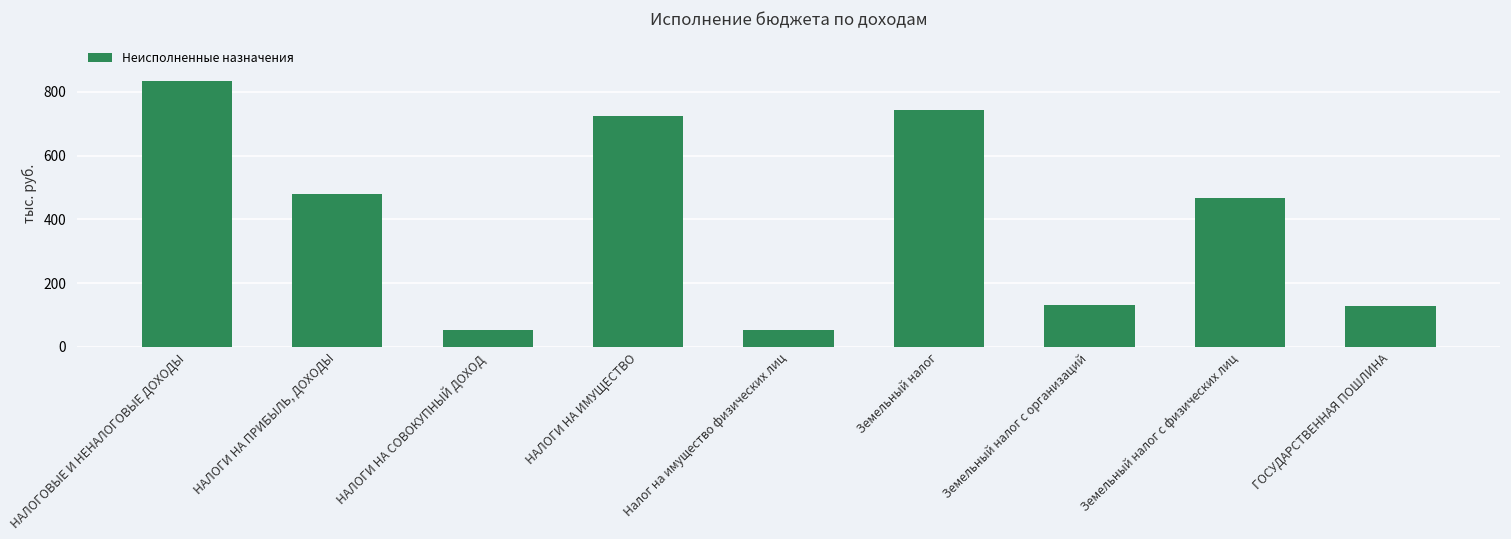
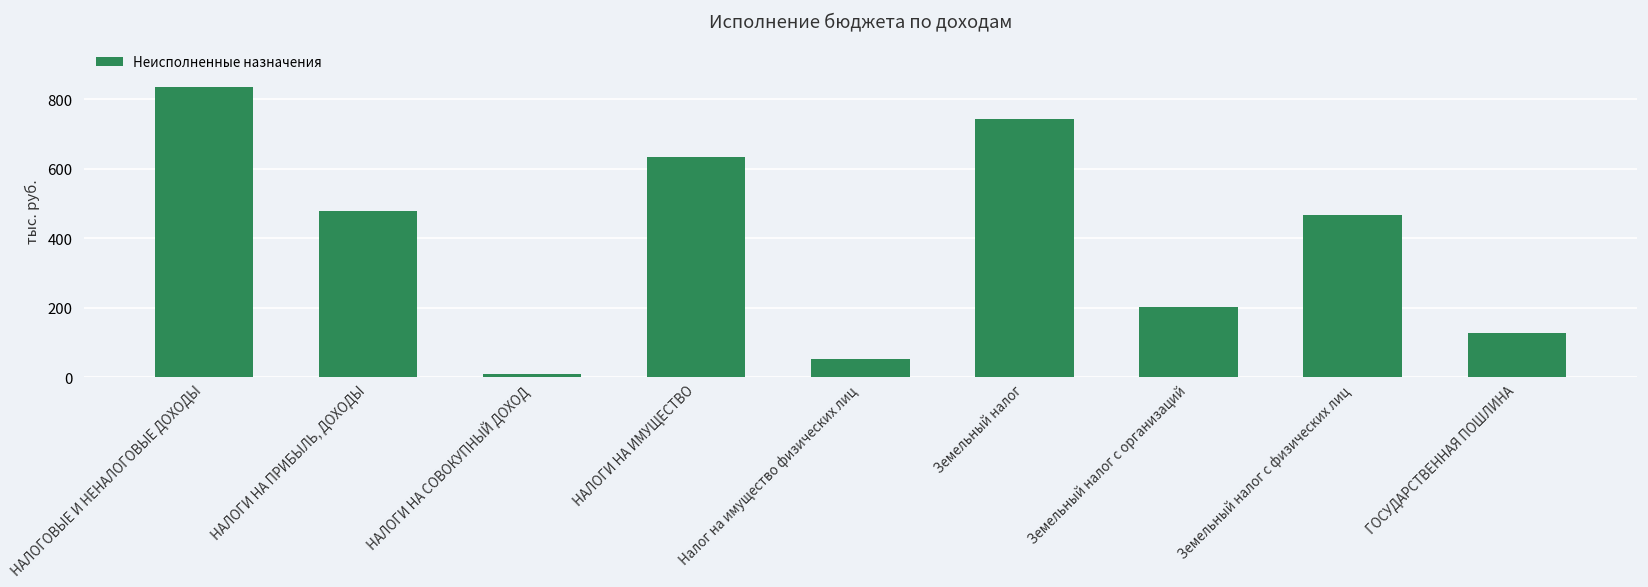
  {
    "НАЛОГОВЫЕ И НЕНАЛОГОВЫЕ ДОХОДЫ": 840,
    "НАЛОГИ НА ПРИБЫЛЬ, ДОХОДЫ": 480,
-   "НАЛОГИ НА СОВОКУПНЫЙ ДОХОД": 50,
-   "НАЛОГИ НА ИМУЩЕСТВО": 720,
+   "НАЛОГИ НА СОВОКУПНЫЙ ДОХОД": 10,
+   "НАЛОГИ НА ИМУЩЕСТВО": 630,
    "Налог на имущество физических лиц": 50,
    "Земельный налог": 740,
-   "Земельный налог с организаций": 130,
+   "Земельный налог с организаций": 200,
    "Земельный налог с физических лиц": 470,
    "ГОСУДАРСТВЕННАЯ ПОШЛИНА": 130
  }
